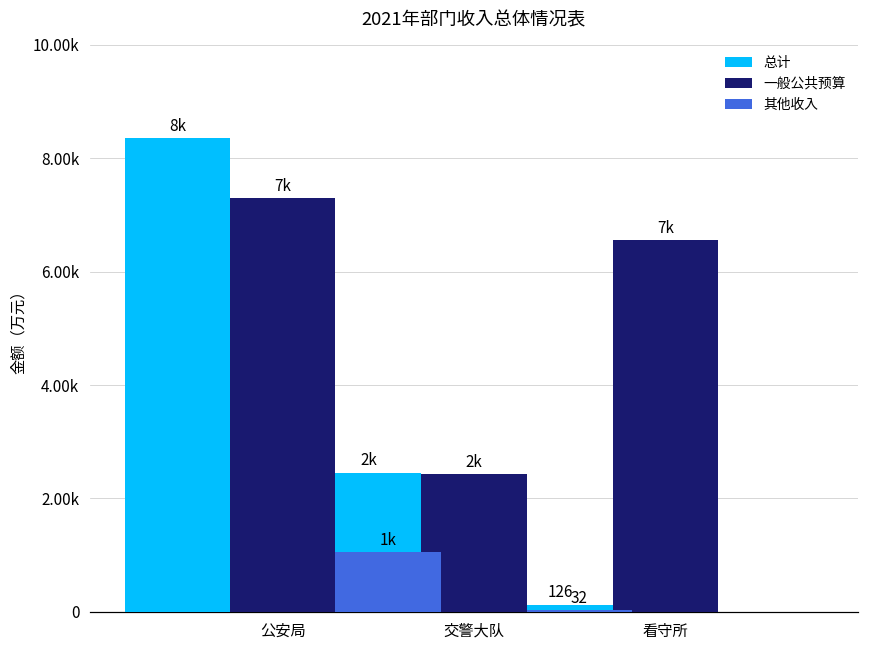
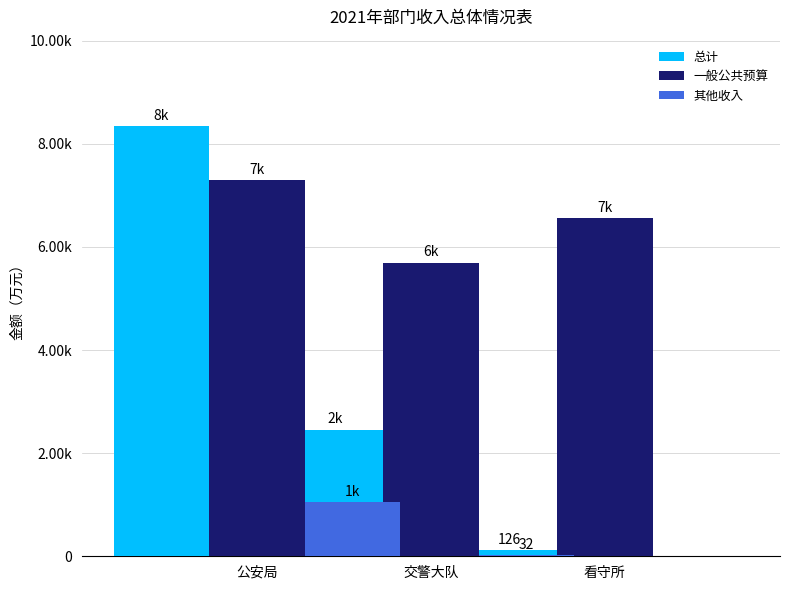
  {
    "一般公共预算": {
      "公安局": "7k",
-     "交警大队": "2k",
+     "交警大队": "6k",
      "看守所": "7k"
    }
  }
